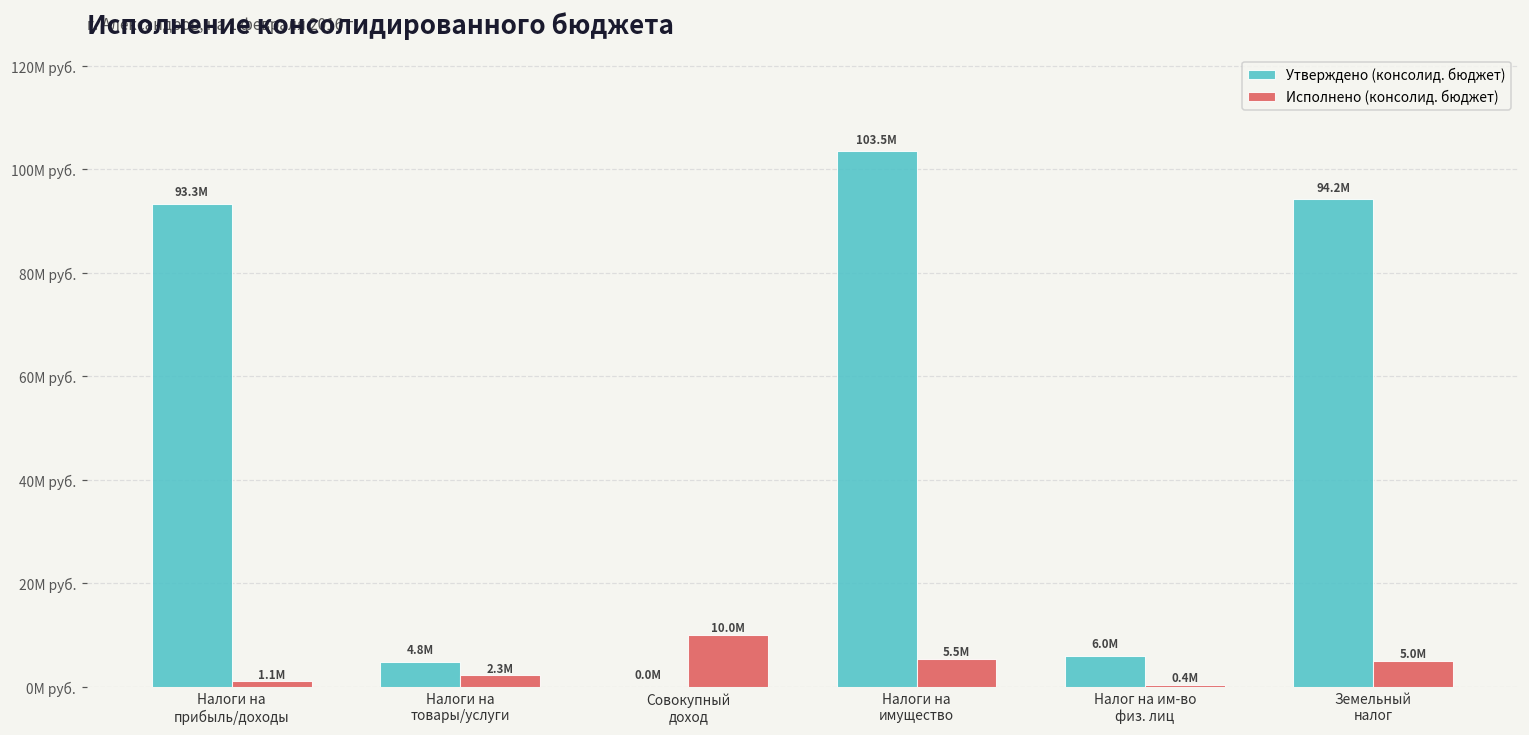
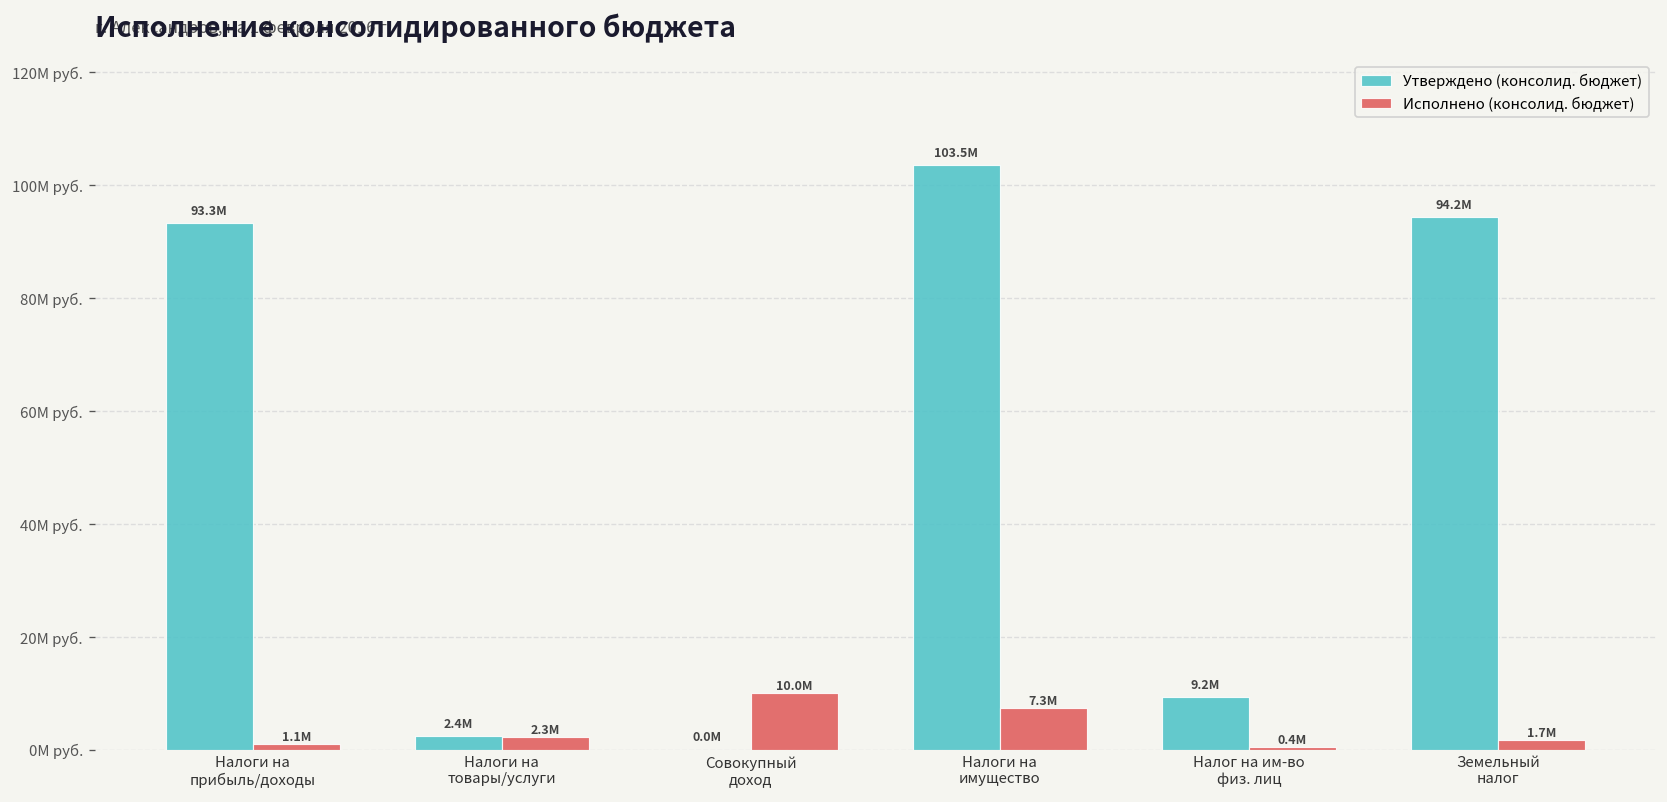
  {
    "Утверждено (консолид. бюджет)": {
      "Налоги на прибыль/доходы": "93.3M",
-     "Налоги на товары/услуги": "4.8M",
+     "Налоги на товары/услуги": "2.4M",
      "Налоги на имущество": "103.5M",
-     "Налог на им-во физ. лиц": "6.0M",
+     "Налог на им-во физ. лиц": "9.2M",
      "Земельный налог": "94.2M"
    },
    "Исполнено (консолид. бюджет)": {
      "Налоги на прибыль/доходы": "1.1M",
      "Налоги на товары/услуги": "2.3M",
      "Совокупный доход": "10.0M",
-     "Налоги на имущество": "5.5M",
+     "Налоги на имущество": "7.3M",
      "Налог на им-во физ. лиц": "0.4M",
-     "Земельный налог": "5.0M"
+     "Земельный налог": "1.7M"
    }
  }
